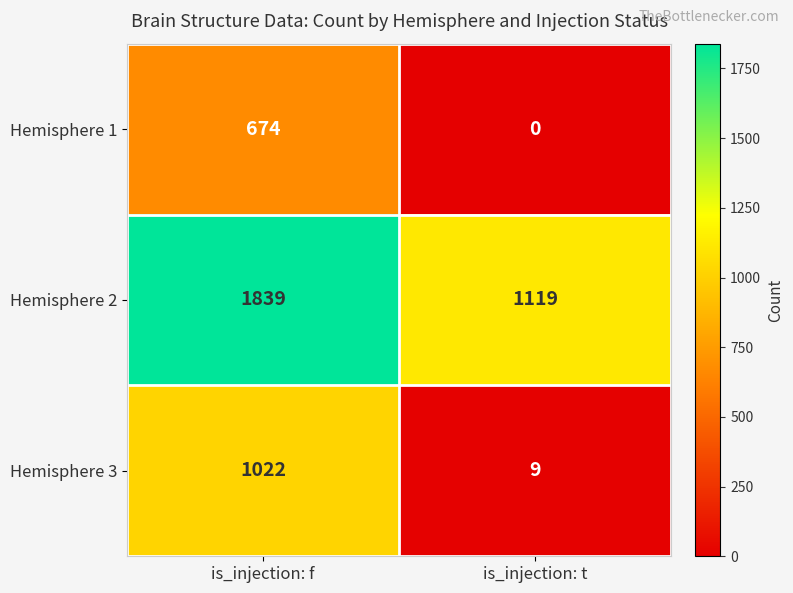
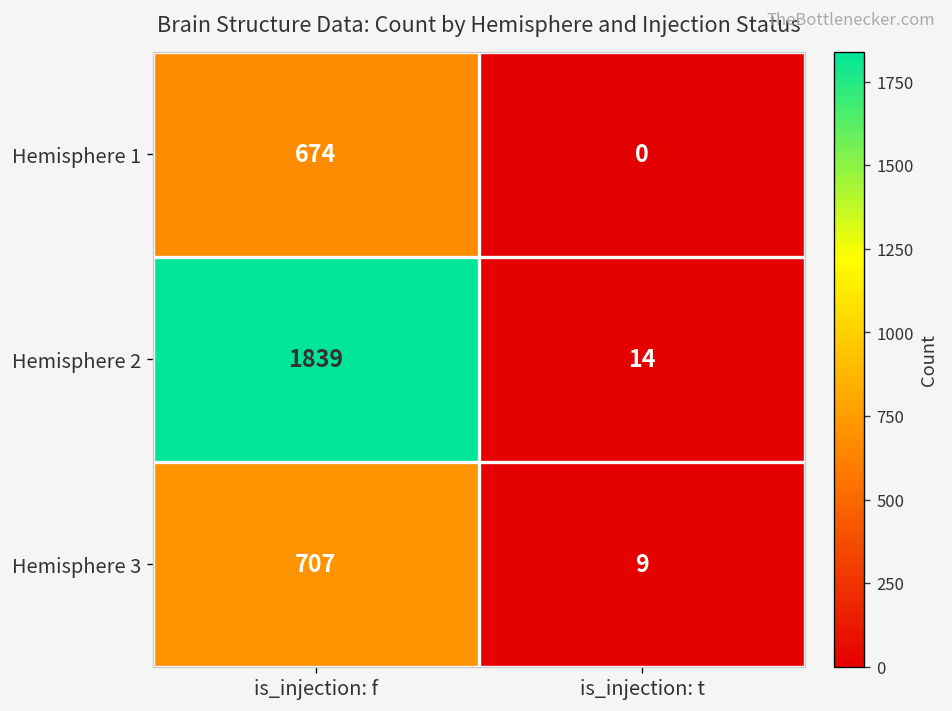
  {
    "Hemisphere 1": {
      "is_injection: f": 674,
      "is_injection: t": 0
    },
    "Hemisphere 2": {
      "is_injection: f": 1839,
-     "is_injection: t": 1119
+     "is_injection: t": 14
    },
    "Hemisphere 3": {
-     "is_injection: f": 1022,
+     "is_injection: f": 707,
      "is_injection: t": 9
    }
  }
